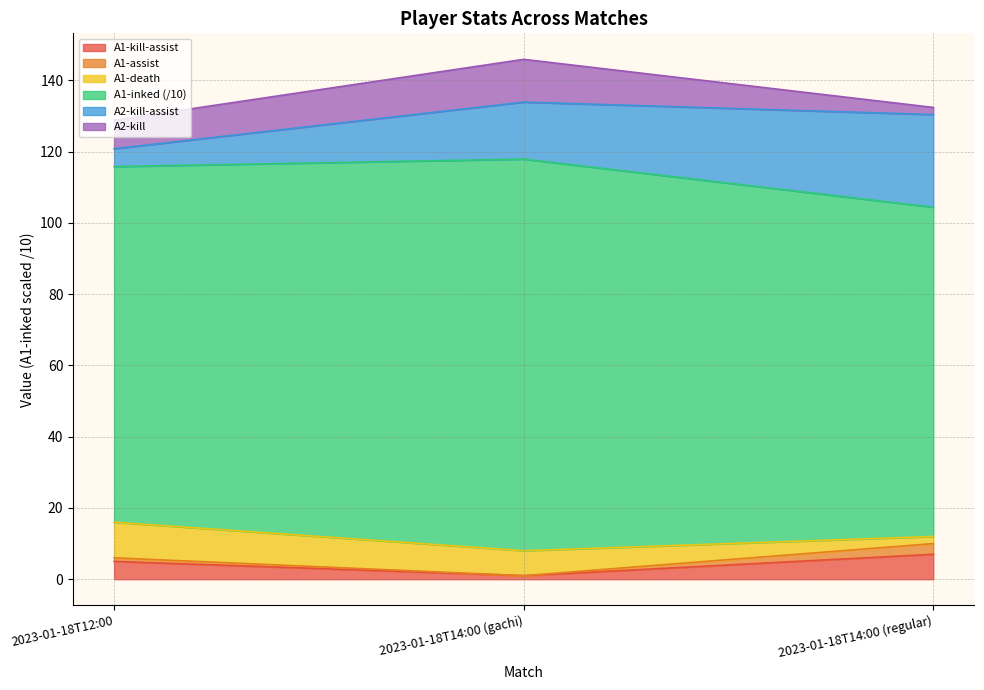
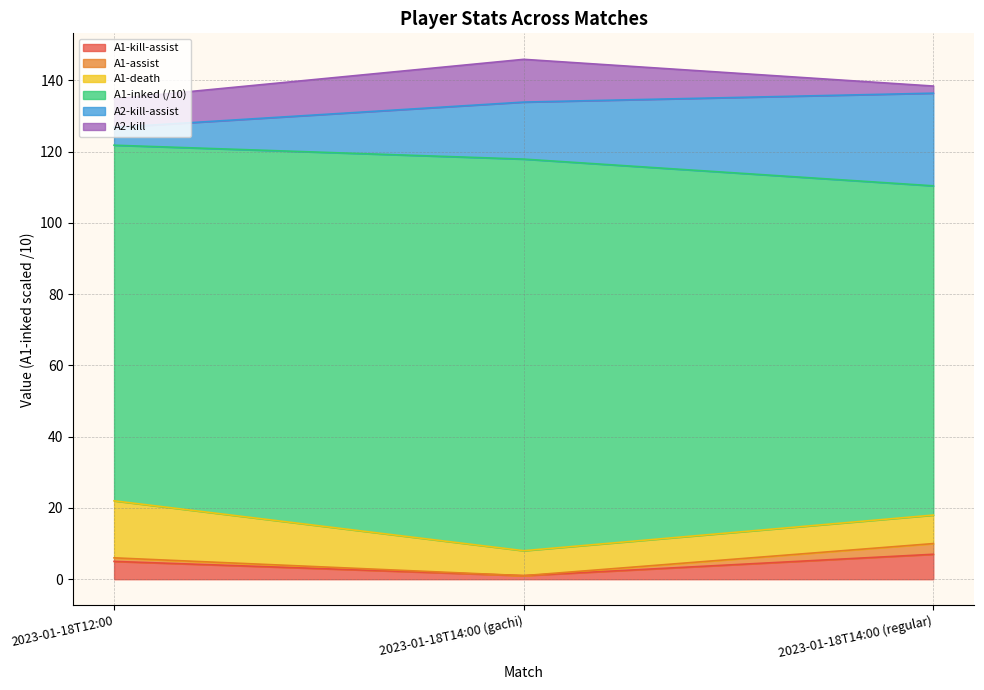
  {
    "A1-death": {
-     "2023-01-18T12:00": 10,
+     "2023-01-18T12:00": 16,
      "2023-01-18T14:00 (gachi)": 8,
-     "2023-01-18T14:00 (regular)": 2
+     "2023-01-18T14:00 (regular)": 8
    },
    "A1-inked (/10)": {
      "2023-01-18T12:00": 100,
      "2023-01-18T14:00 (gachi)": 110,
      "2023-01-18T14:00 (regular)": 92
    },
    "A2-kill-assist": {
      "2023-01-18T14:00 (gachi)": 16,
      "2023-01-18T14:00 (regular)": 26
    },
    "A2-kill": {
      "2023-01-18T14:00 (gachi)": 12,
      "2023-01-18T14:00 (regular)": 2
    }
  }
